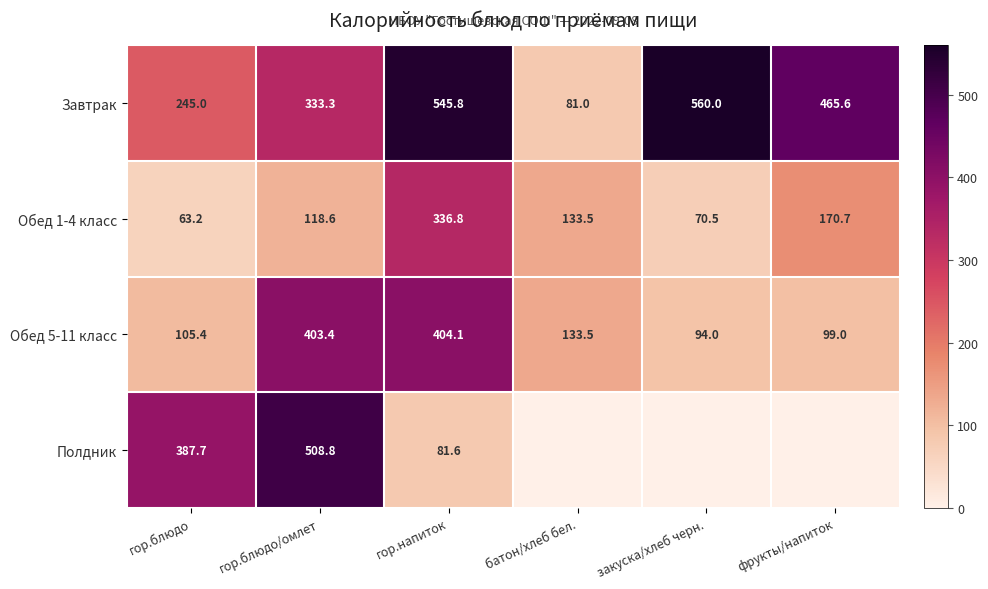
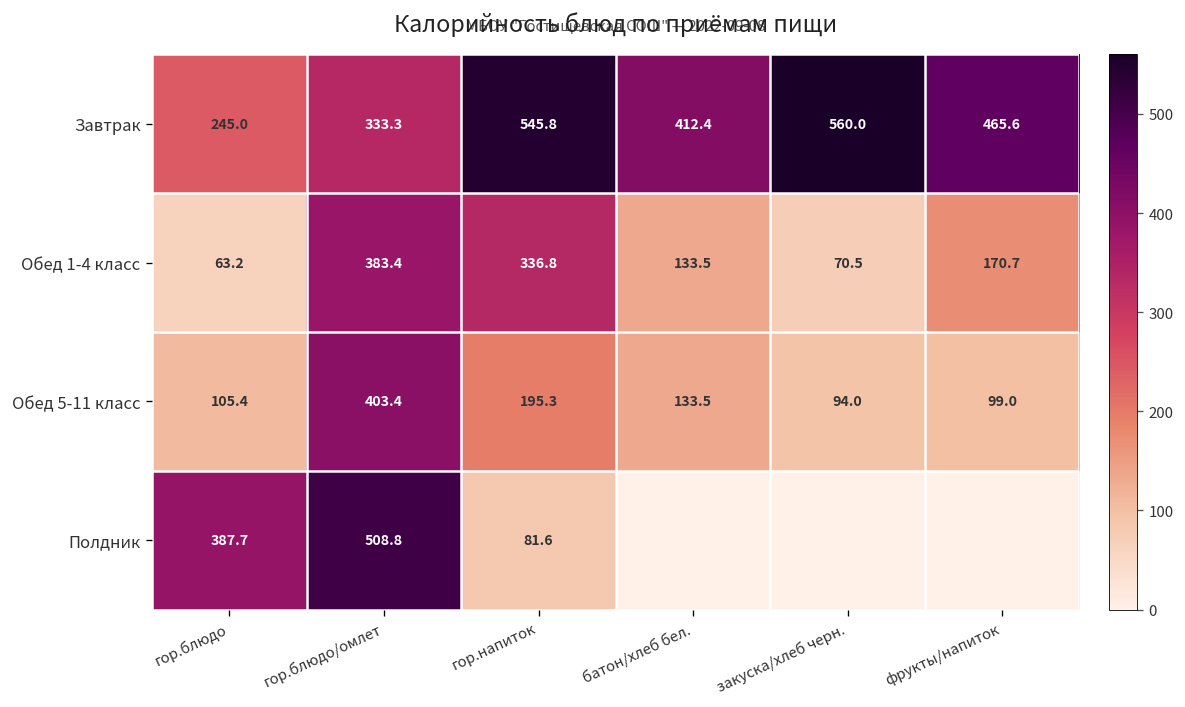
  {
    "Завтрак": {
      "гор.блюдо": 245.0,
      "гор.блюдо/омлет": 333.3,
      "гор.напиток": 545.8,
-     "батон/хлеб бел.": 81.0,
+     "батон/хлеб бел.": 412.4,
      "закуска/хлеб черн.": 560.0,
      "фрукты/напиток": 465.6
    },
    "Обед 1-4 класс": {
      "гор.блюдо": 63.2,
-     "гор.блюдо/омлет": 118.6,
+     "гор.блюдо/омлет": 383.4,
      "гор.напиток": 336.8,
      "батон/хлеб бел.": 133.5,
      "закуска/хлеб черн.": 70.5,
      "фрукты/напиток": 170.7
    },
    "Обед 5-11 класс": {
      "гор.блюдо": 105.4,
      "гор.блюдо/омлет": 403.4,
-     "гор.напиток": 404.1,
+     "гор.напиток": 195.3,
      "батон/хлеб бел.": 133.5,
      "закуска/хлеб черн.": 94.0,
      "фрукты/напиток": 99.0
    },
    "Полдник": {
      "гор.блюдо": 387.7,
      "гор.блюдо/омлет": 508.8,
      "гор.напиток": 81.6
    }
  }
